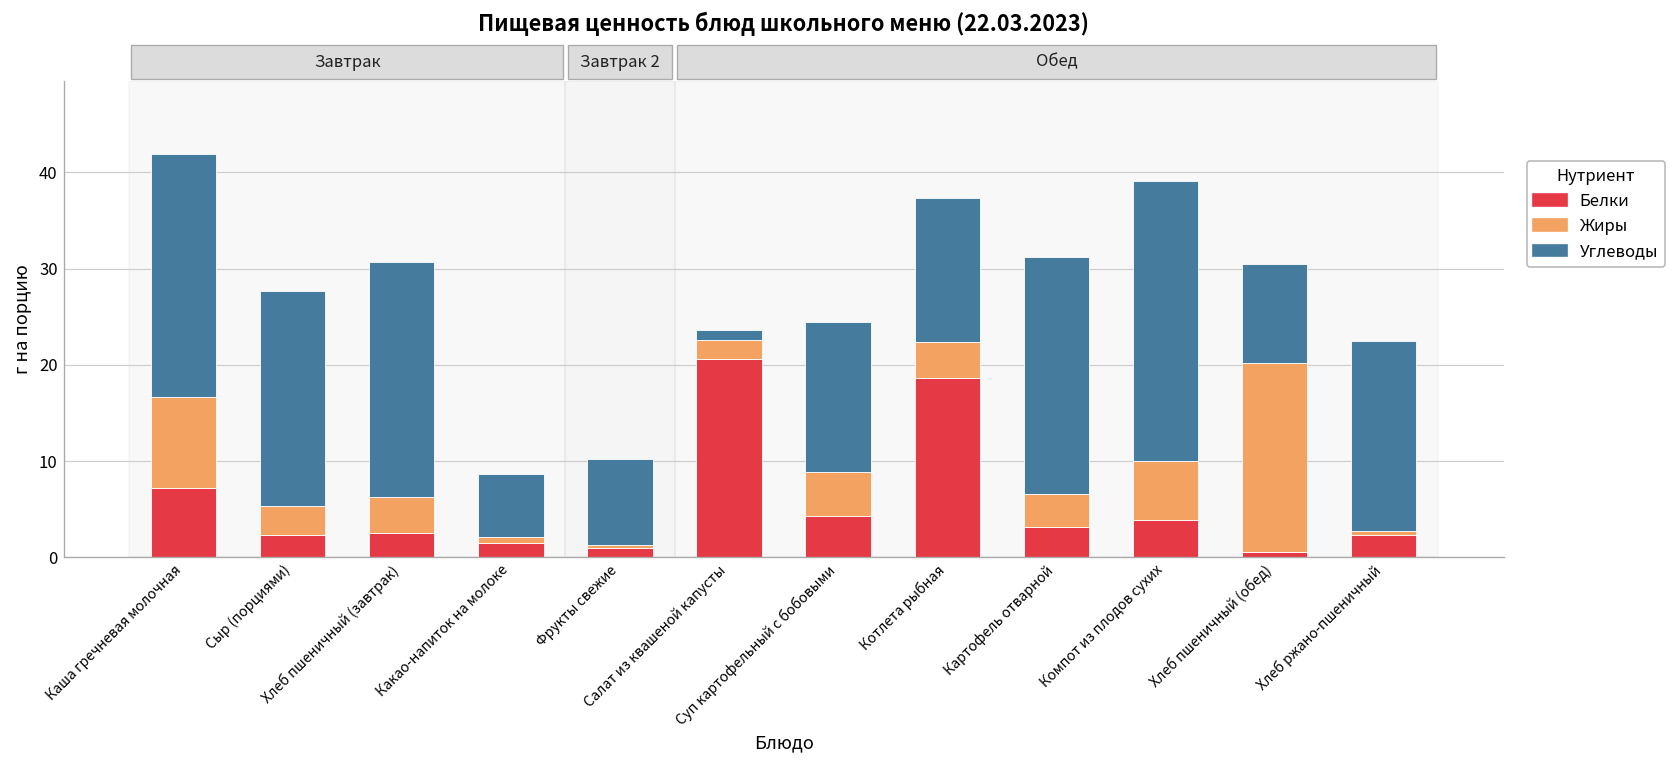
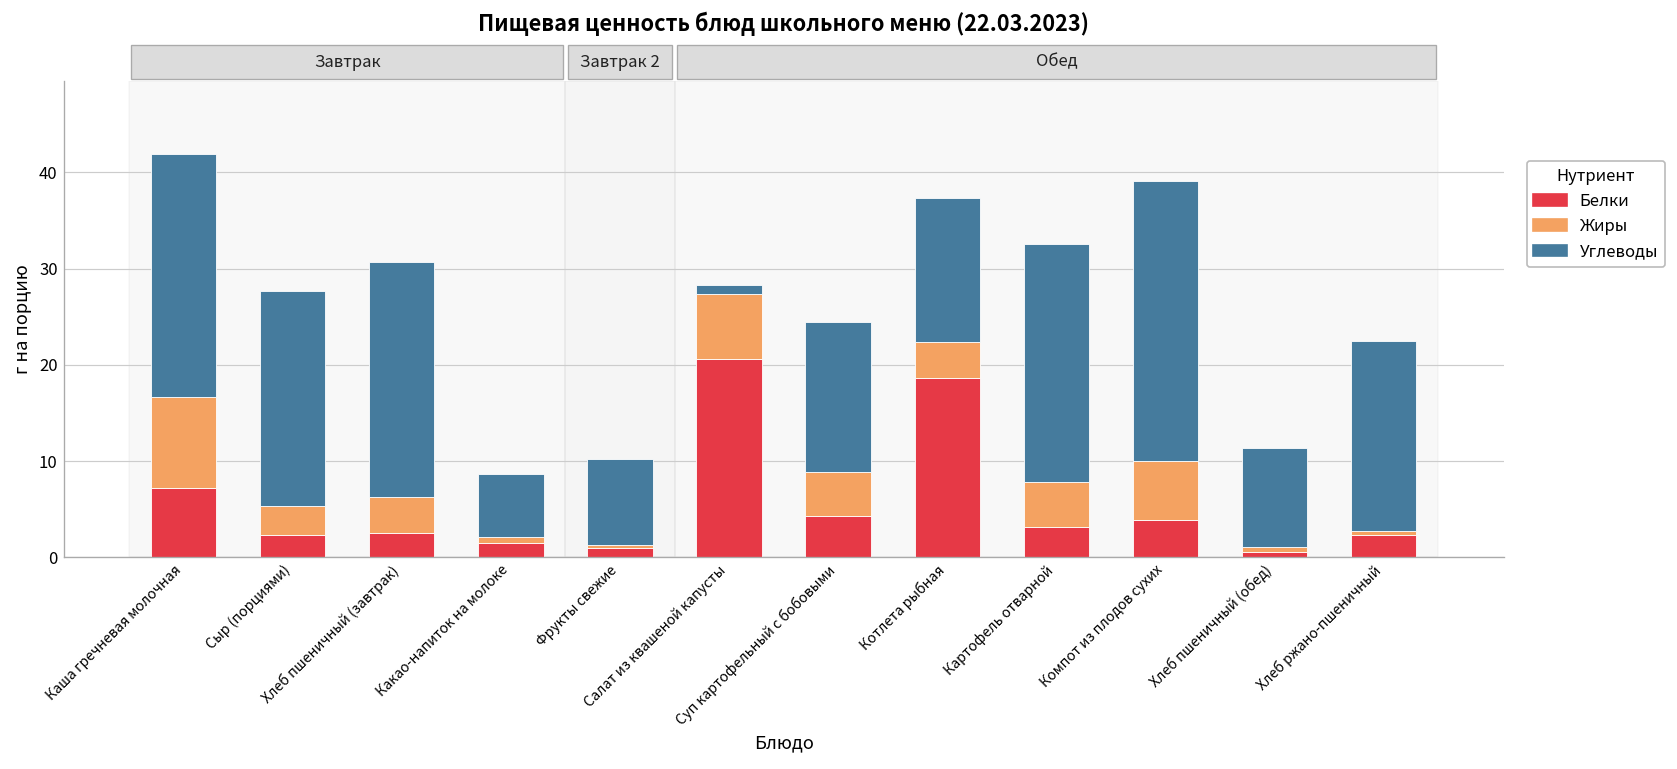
  {
    "Белки": {
      "Каша гречневая молочная": 7,
      "Сыр (порциями)": 2,
      "Хлеб пшеничный (завтрак)": 2,
      "Какао-напиток на молоке": 2,
      "Фрукты свежие": 1,
      "Салат из квашеной капусты": 21,
      "Суп картофельный с бобовыми": 4,
      "Котлета рыбная": 19,
      "Картофель отварной": 3,
      "Компот из плодов сухих": 4,
      "Хлеб пшеничный (обед)": 1,
      "Хлеб ржано-пшеничный": 2
    },
    "Жиры": {
      "Каша гречневая молочная": 9,
      "Сыр (порциями)": 3,
      "Хлеб пшеничный (завтрак)": 4,
      "Какао-напиток на молоке": 1,
-     "Салат из квашеной капусты": 2,
+     "Салат из квашеной капусты": 7,
      "Суп картофельный с бобовыми": 4,
      "Котлета рыбная": 4,
-     "Картофель отварной": 3,
+     "Картофель отварной": 5,
      "Компот из плодов сухих": 6,
-     "Хлеб пшеничный (обед)": 20,
+     "Хлеб пшеничный (обед)": 1,
      "Хлеб ржано-пшеничный": 0
    },
    "Углеводы": {
      "Каша гречневая молочная": 25,
      "Сыр (порциями)": 22,
      "Хлеб пшеничный (завтрак)": 24,
      "Какао-напиток на молоке": 7,
      "Фрукты свежие": 9,
      "Салат из квашеной капусты": 1,
      "Суп картофельный с бобовыми": 16,
      "Котлета рыбная": 15,
      "Картофель отварной": 25,
      "Компот из плодов сухих": 29,
      "Хлеб пшеничный (обед)": 10,
      "Хлеб ржано-пшеничный": 20
    }
  }
